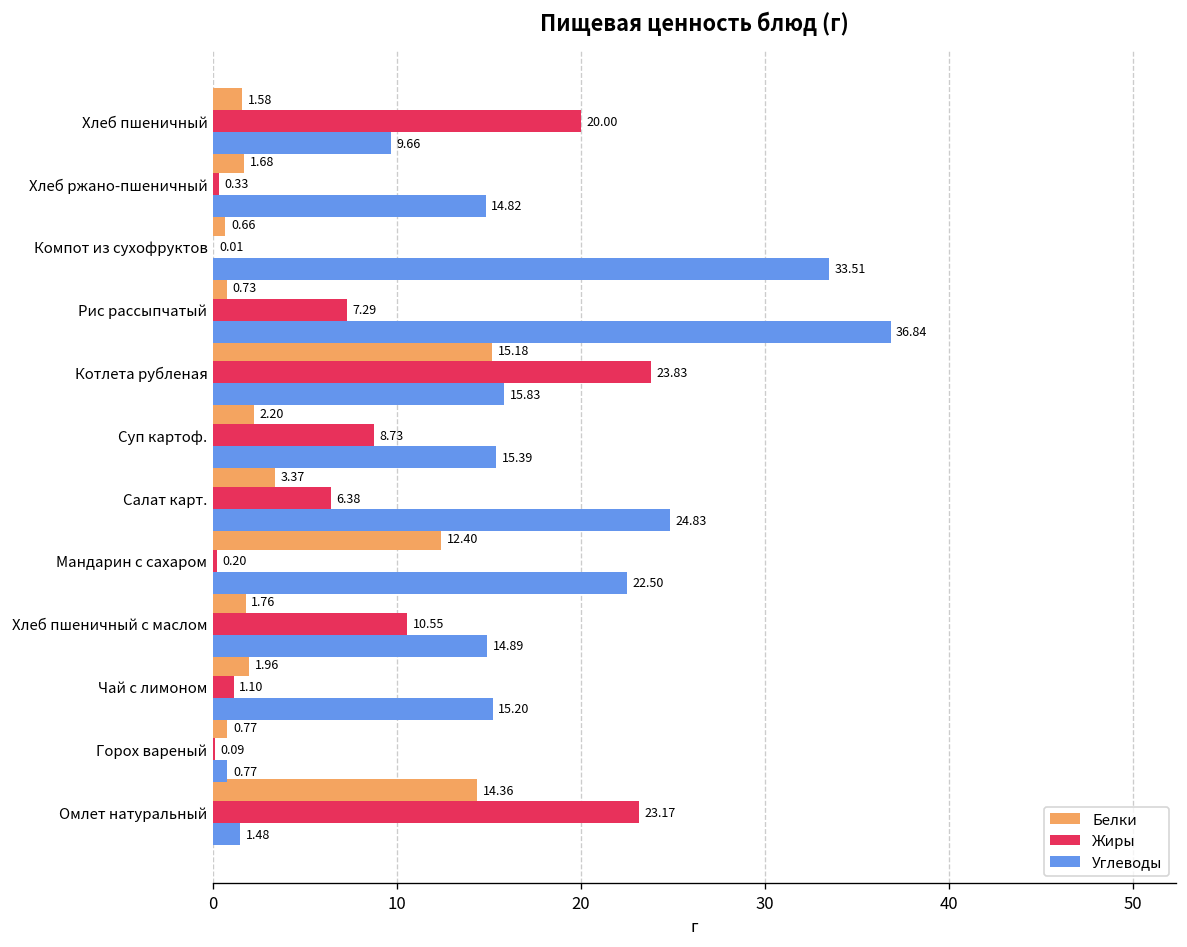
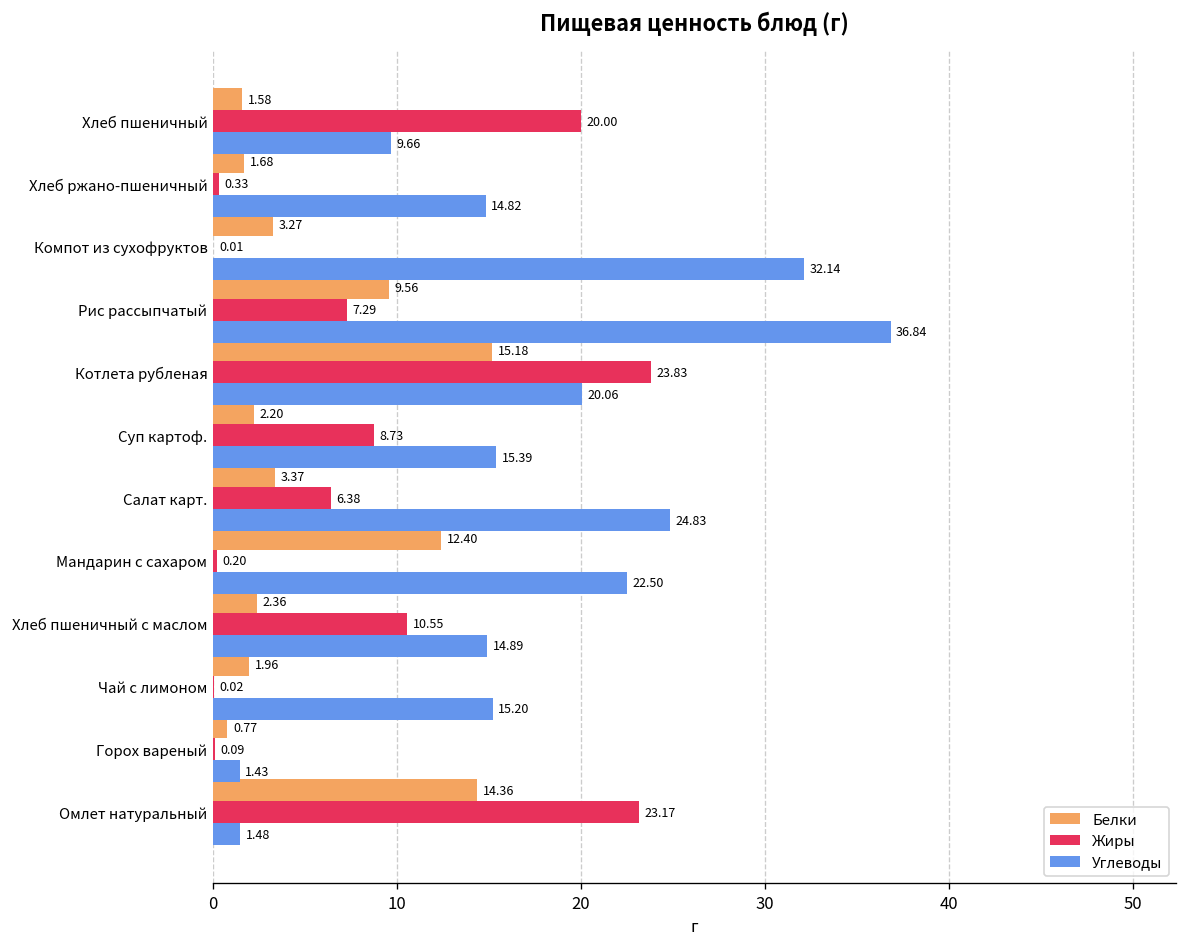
  {
    "Белки": {
      "Хлеб пшеничный": 1.58,
      "Хлеб ржано-пшеничный": 1.68,
-     "Компот из сухофруктов": 0.66,
-     "Рис рассыпчатый": 0.73,
+     "Компот из сухофруктов": 3.27,
+     "Рис рассыпчатый": 9.56,
      "Котлета рубленая": 15.18,
      "Суп картоф.": 2.20,
      "Салат карт.": 3.37,
      "Мандарин с сахаром": 12.40,
-     "Хлеб пшеничный с маслом": 1.76,
+     "Хлеб пшеничный с маслом": 2.36,
      "Чай с лимоном": 1.96,
      "Горох вареный": 0.77,
      "Омлет натуральный": 14.36
    },
    "Жиры": {
      "Хлеб пшеничный": 20.00,
      "Хлеб ржано-пшеничный": 0.33,
      "Компот из сухофруктов": 0.01,
      "Рис рассыпчатый": 7.29,
      "Котлета рубленая": 23.83,
      "Суп картоф.": 8.73,
      "Салат карт.": 6.38,
      "Мандарин с сахаром": 0.20,
      "Хлеб пшеничный с маслом": 10.55,
-     "Чай с лимоном": 1.10,
+     "Чай с лимоном": 0.02,
      "Горох вареный": 0.09,
      "Омлет натуральный": 23.17
    },
    "Углеводы": {
      "Хлеб пшеничный": 9.66,
      "Хлеб ржано-пшеничный": 14.82,
-     "Компот из сухофруктов": 33.51,
+     "Компот из сухофруктов": 32.14,
      "Рис рассыпчатый": 36.84,
-     "Котлета рубленая": 15.83,
+     "Котлета рубленая": 20.06,
      "Суп картоф.": 15.39,
      "Салат карт.": 24.83,
      "Мандарин с сахаром": 22.50,
      "Хлеб пшеничный с маслом": 14.89,
      "Чай с лимоном": 15.20,
-     "Горох вареный": 0.77,
+     "Горох вареный": 1.43,
      "Омлет натуральный": 1.48
    }
  }
